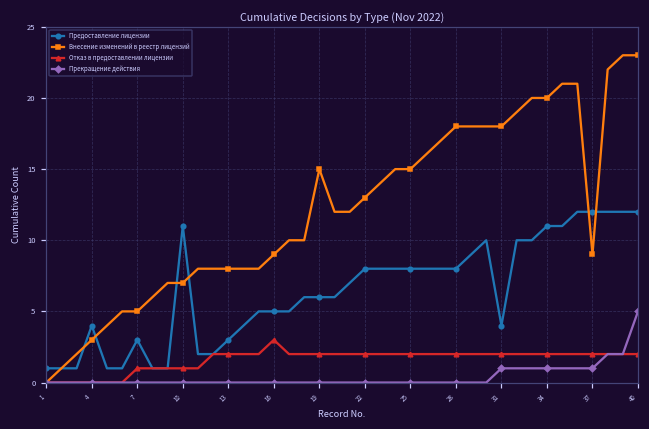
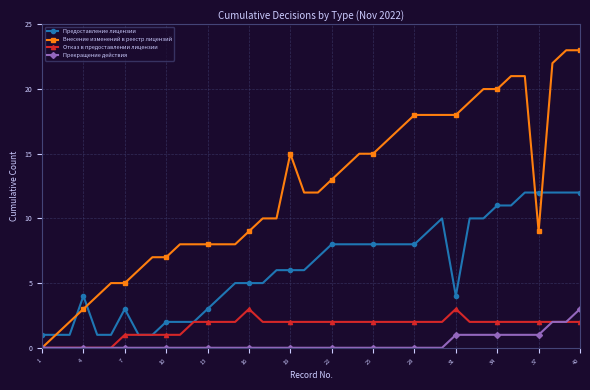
  {
    "Предоставление лицензии": {
      "1": 1,
      "4": 4,
      "7": 3,
-     "10": 11,
+     "10": 2,
      "13": 3,
      "16": 5,
      "19": 6,
      "22": 8,
      "25": 8,
      "28": 8,
      "31": 4,
      "34": 11,
      "37": 12,
      "40": 12
    },
    "Внесение изменений в реестр лицензий": {
      "4": 3,
      "7": 5,
      "10": 7,
      "13": 8,
      "16": 9,
      "19": 15,
      "22": 13,
      "25": 15,
      "28": 18,
      "31": 18,
      "34": 20,
      "37": 9,
      "40": 23
    },
    "Отказ в предоставлении лицензии": {
      "7": 1,
      "10": 1,
      "13": 2,
      "16": 3,
      "19": 2,
      "22": 2,
      "25": 2,
      "28": 2,
-     "31": 2,
+     "31": 3,
      "34": 2,
      "37": 2,
      "40": 2
    },
    "Прекращение действия": {
      "7": 0,
      "10": 0,
      "13": 0,
      "16": 0,
      "19": 0,
      "22": 0,
      "25": 0,
      "28": 0,
      "31": 1,
      "34": 1,
      "37": 1,
-     "40": 5
+     "40": 3
    }
  }
